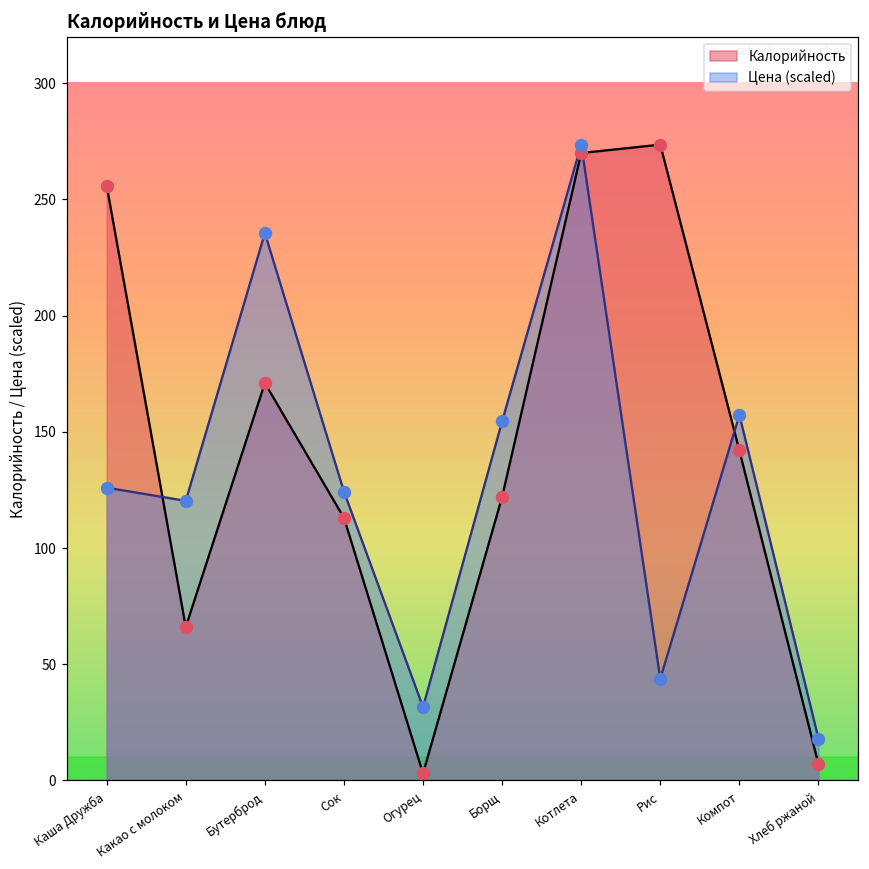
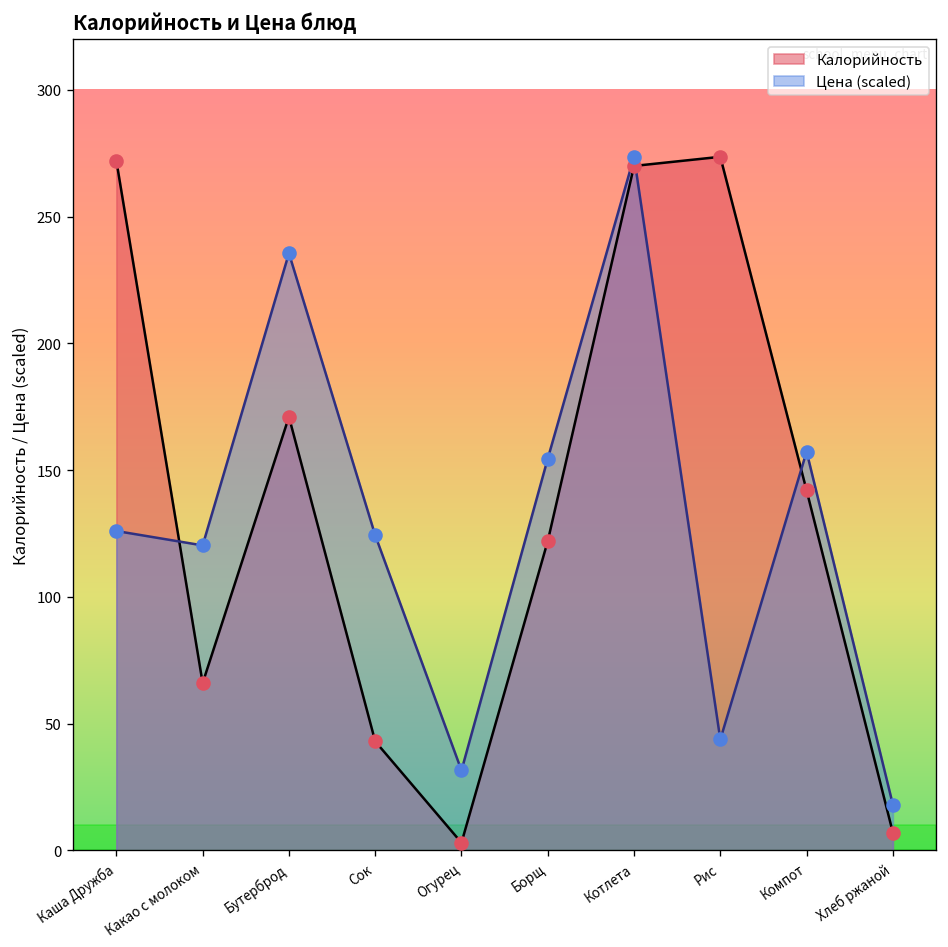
  {
    "Калорийность": {
-     "Каша Дружба": 256,
+     "Каша Дружба": 272,
      "Какао с молоком": 66,
      "Бутерброд": 171,
-     "Сок": 113,
+     "Сок": 43,
      "Огурец": 3,
      "Борщ": 122,
      "Котлета": 270,
      "Рис": 274,
      "Компот": 142,
      "Хлеб ржаной": 7
    },
    "Цена (scaled)": {
      "Каша Дружба": 126,
      "Какао с молоком": 120,
      "Бутерброд": 236,
      "Сок": 124,
      "Огурец": 32,
      "Борщ": 155,
      "Котлета": 274,
      "Рис": 44,
      "Компот": 157,
      "Хлеб ржаной": 18
    }
  }
